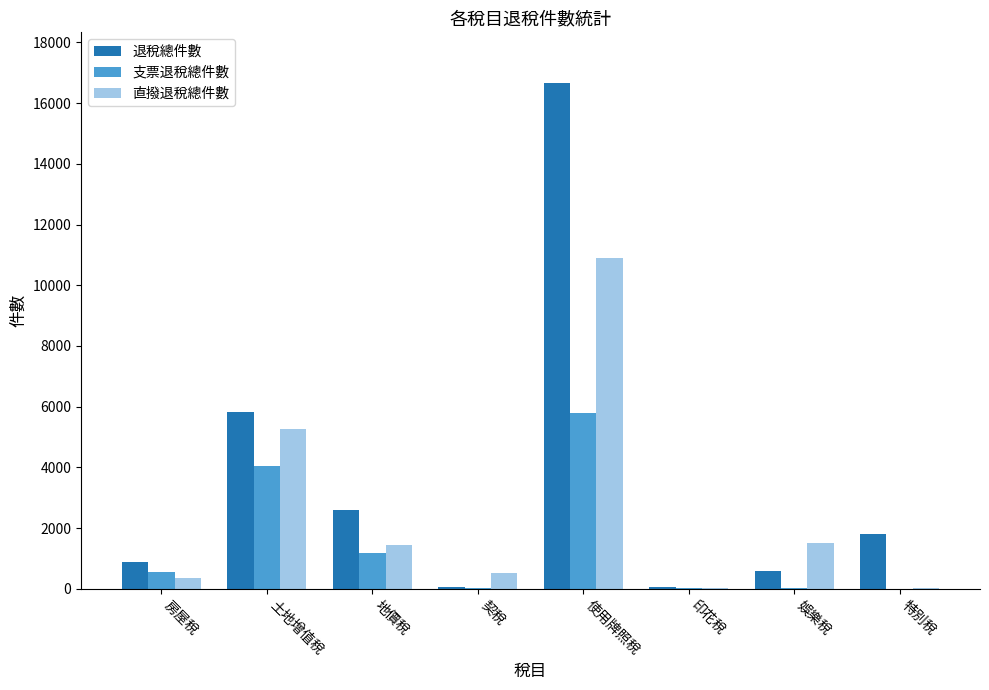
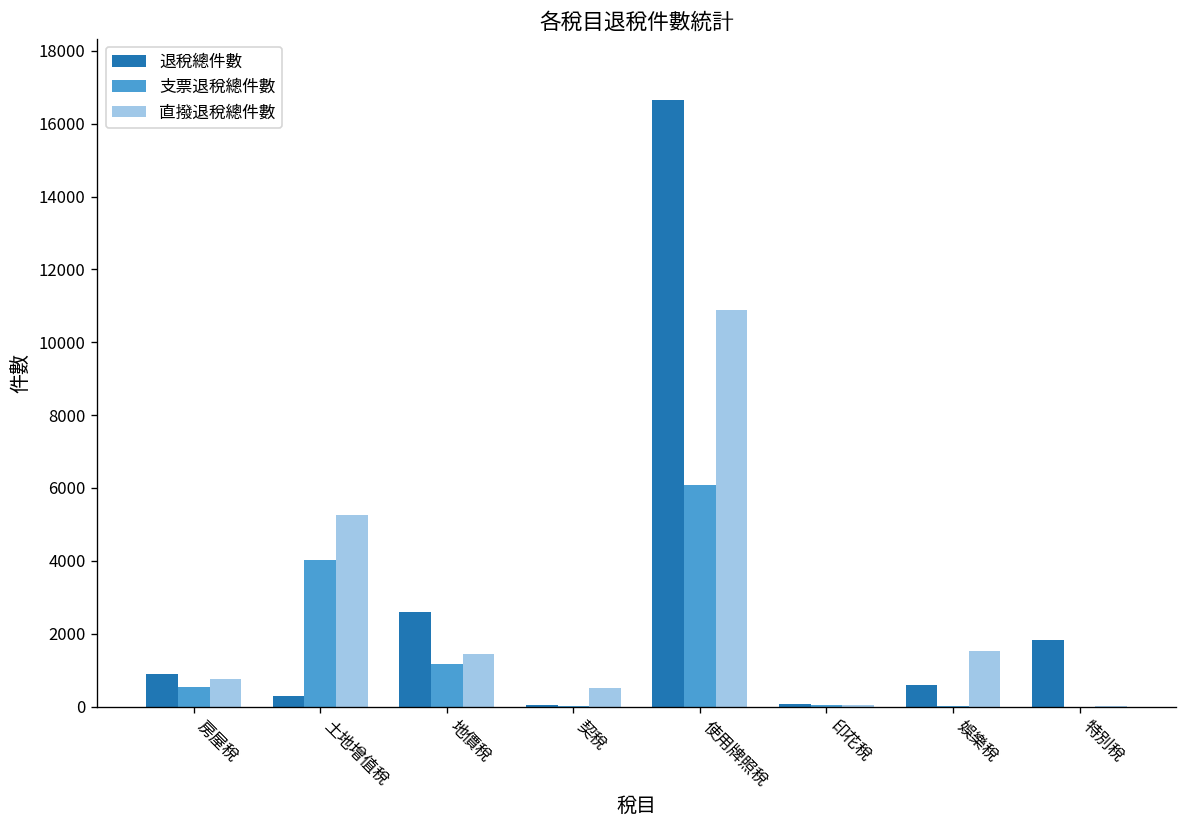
  {
    "退稅總件數": {
      "房屋稅": 900,
-     "土地增值稅": 5800,
+     "土地增值稅": 300,
      "地價稅": 2600,
      "使用牌照稅": 16700,
      "娛樂稅": 600,
      "特別稅": 1800
    },
    "支票退稅總件數": {
      "房屋稅": 500,
      "土地增值稅": 4000,
      "地價稅": 1200,
-     "使用牌照稅": 5800,
+     "使用牌照稅": 6100,
      "特別稅": 0
    },
    "直撥退稅總件數": {
-     "房屋稅": 400,
+     "房屋稅": 800,
      "土地增值稅": 5300,
      "地價稅": 1400,
      "契稅": 500,
      "使用牌照稅": 10900,
      "娛樂稅": 1500
    }
  }
